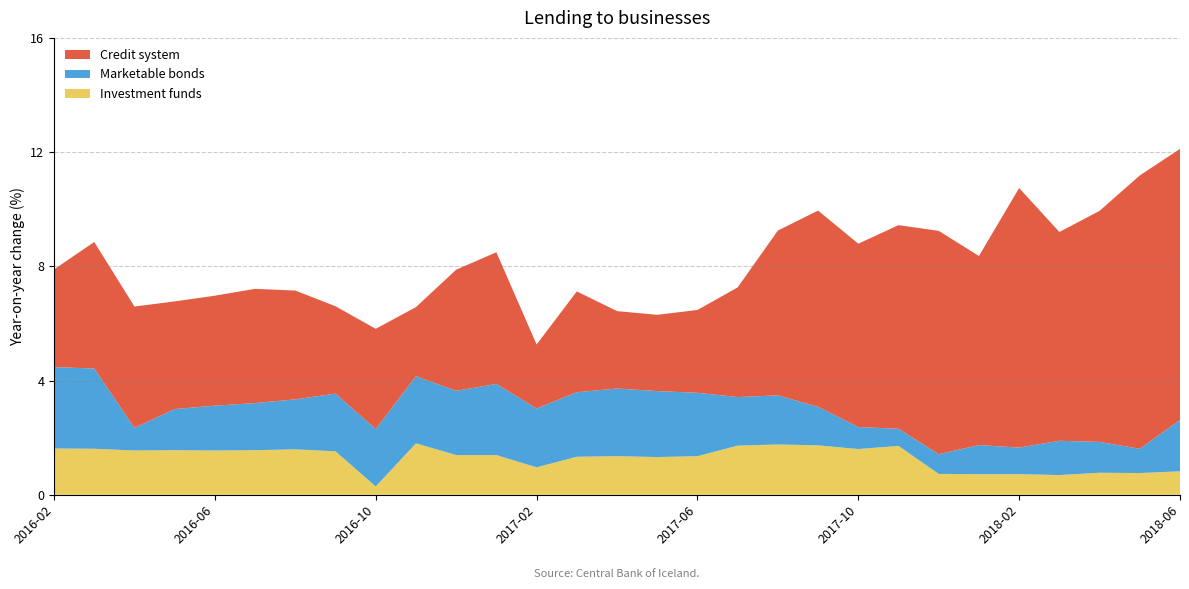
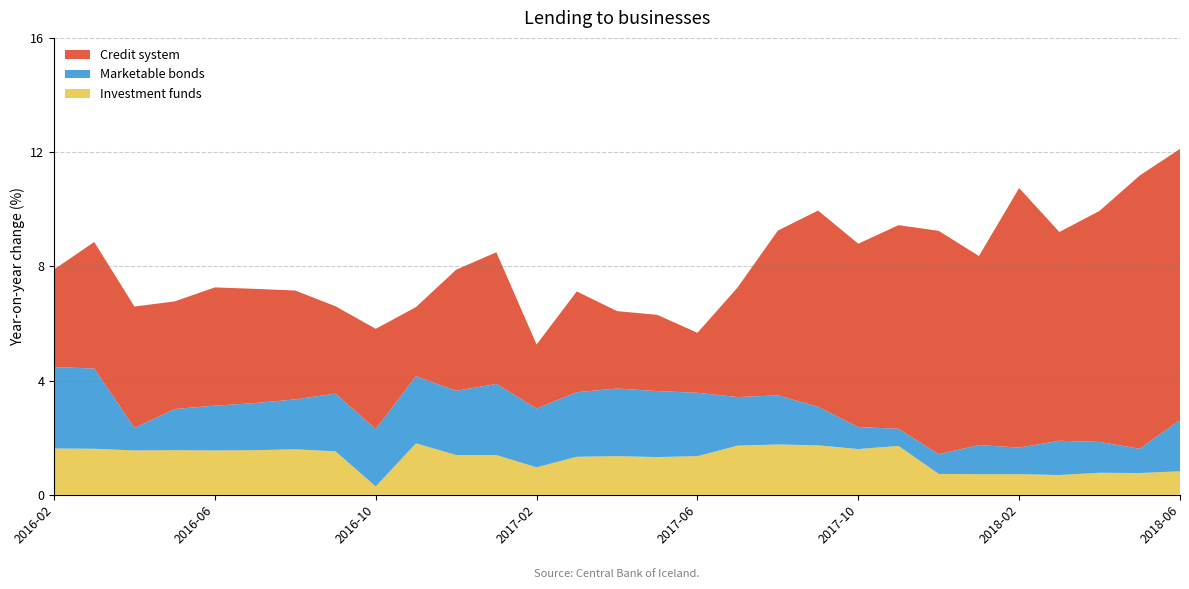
  {
    "Investment funds": {
      "2016-02": 1.6,
      "2016-06": 1.6,
      "2016-10": 0.3,
      "2017-02": 1.0,
      "2017-06": 1.4,
      "2017-10": 1.6,
      "2018-02": 0.7,
      "2018-06": 0.8
    },
    "Marketable bonds": {
      "2016-02": 2.9,
      "2016-06": 1.6,
      "2016-10": 2.0,
      "2017-02": 2.1,
      "2017-06": 2.2,
      "2017-10": 0.8,
      "2018-02": 0.9,
      "2018-06": 1.8
    },
    "Credit system": {
      "2016-02": 3.4,
-     "2016-06": 3.9,
+     "2016-06": 4.1,
      "2016-10": 3.5,
      "2017-02": 2.2,
-     "2017-06": 2.9,
+     "2017-06": 2.1,
      "2017-10": 6.4,
      "2018-02": 9.1,
      "2018-06": 9.5
    }
  }
